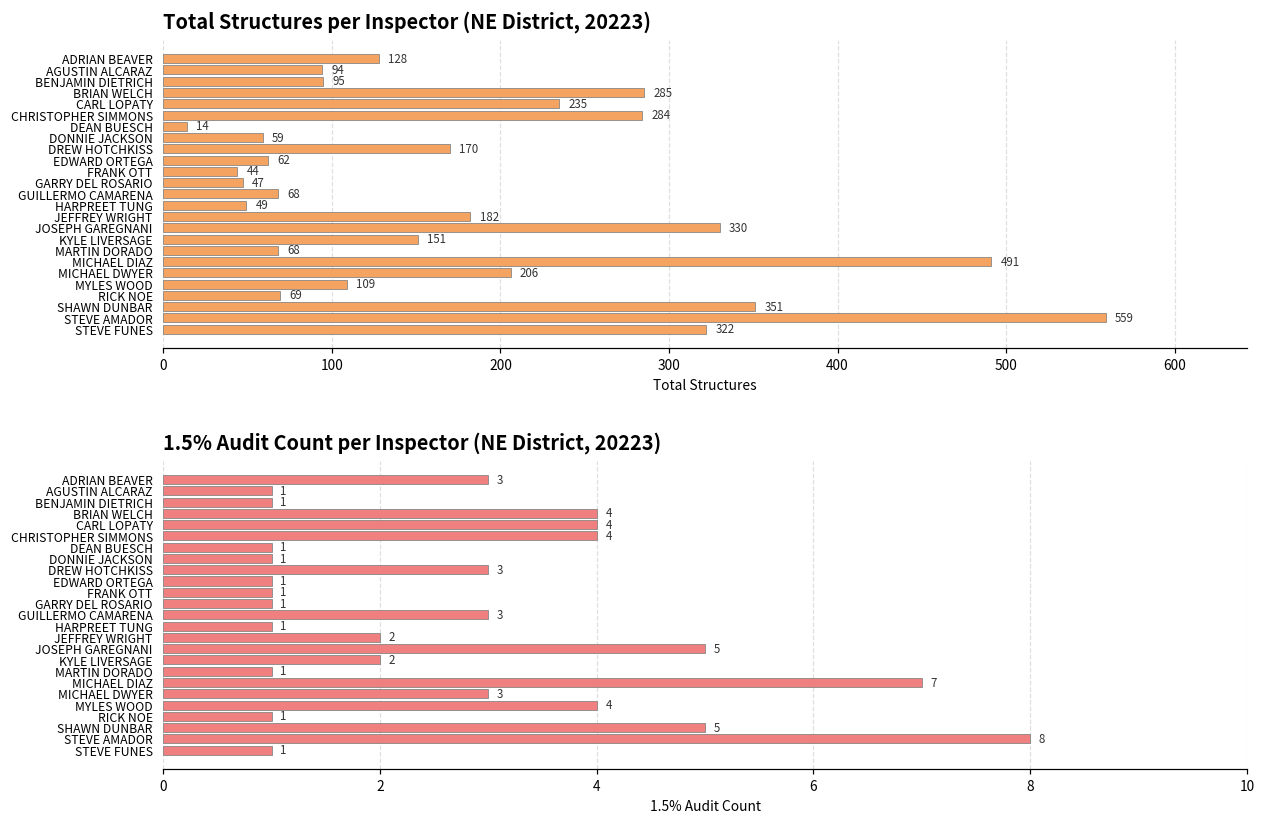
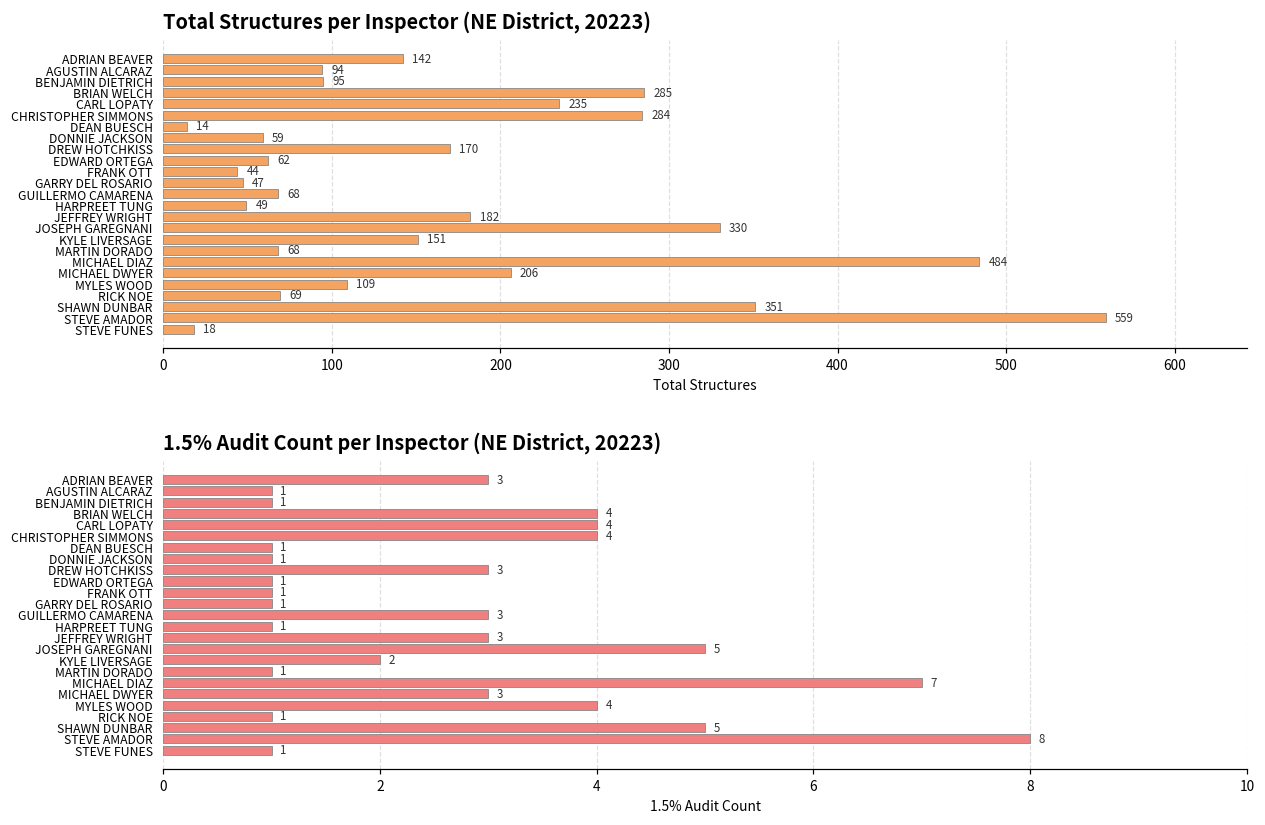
  {
    "Total Structures per Inspector (NE District, 20223)": {
-     "ADRIAN BEAVER": 128,
+     "ADRIAN BEAVER": 142,
      "AGUSTIN ALCARAZ": 94,
      "BENJAMIN DIETRICH": 95,
      "BRIAN WELCH": 285,
      "CARL LOPATY": 235,
      "CHRISTOPHER SIMMONS": 284,
      "DEAN BUESCH": 14,
      "DONNIE JACKSON": 59,
      "DREW HOTCHKISS": 170,
      "EDWARD ORTEGA": 62,
      "FRANK OTT": 44,
      "GARRY DEL ROSARIO": 47,
      "GUILLERMO CAMARENA": 68,
      "HARPREET TUNG": 49,
      "JEFFREY WRIGHT": 182,
      "JOSEPH GAREGNANI": 330,
      "KYLE LIVERSAGE": 151,
      "MARTIN DORADO": 68,
-     "MICHAEL DIAZ": 491,
+     "MICHAEL DIAZ": 484,
      "MICHAEL DWYER": 206,
      "MYLES WOOD": 109,
      "RICK NOE": 69,
      "SHAWN DUNBAR": 351,
      "STEVE AMADOR": 559,
-     "STEVE FUNES": 322
+     "STEVE FUNES": 18
    },
    "1.5% Audit Count per Inspector (NE District, 20223)": {
      "ADRIAN BEAVER": 3,
      "AGUSTIN ALCARAZ": 1,
      "BENJAMIN DIETRICH": 1,
      "BRIAN WELCH": 4,
      "CARL LOPATY": 4,
      "CHRISTOPHER SIMMONS": 4,
      "DEAN BUESCH": 1,
      "DONNIE JACKSON": 1,
      "DREW HOTCHKISS": 3,
      "EDWARD ORTEGA": 1,
      "FRANK OTT": 1,
      "GARRY DEL ROSARIO": 1,
      "GUILLERMO CAMARENA": 3,
      "HARPREET TUNG": 1,
-     "JEFFREY WRIGHT": 2,
+     "JEFFREY WRIGHT": 3,
      "JOSEPH GAREGNANI": 5,
      "KYLE LIVERSAGE": 2,
      "MARTIN DORADO": 1,
      "MICHAEL DIAZ": 7,
      "MICHAEL DWYER": 3,
      "MYLES WOOD": 4,
      "RICK NOE": 1,
      "SHAWN DUNBAR": 5,
      "STEVE AMADOR": 8,
      "STEVE FUNES": 1
    }
  }
